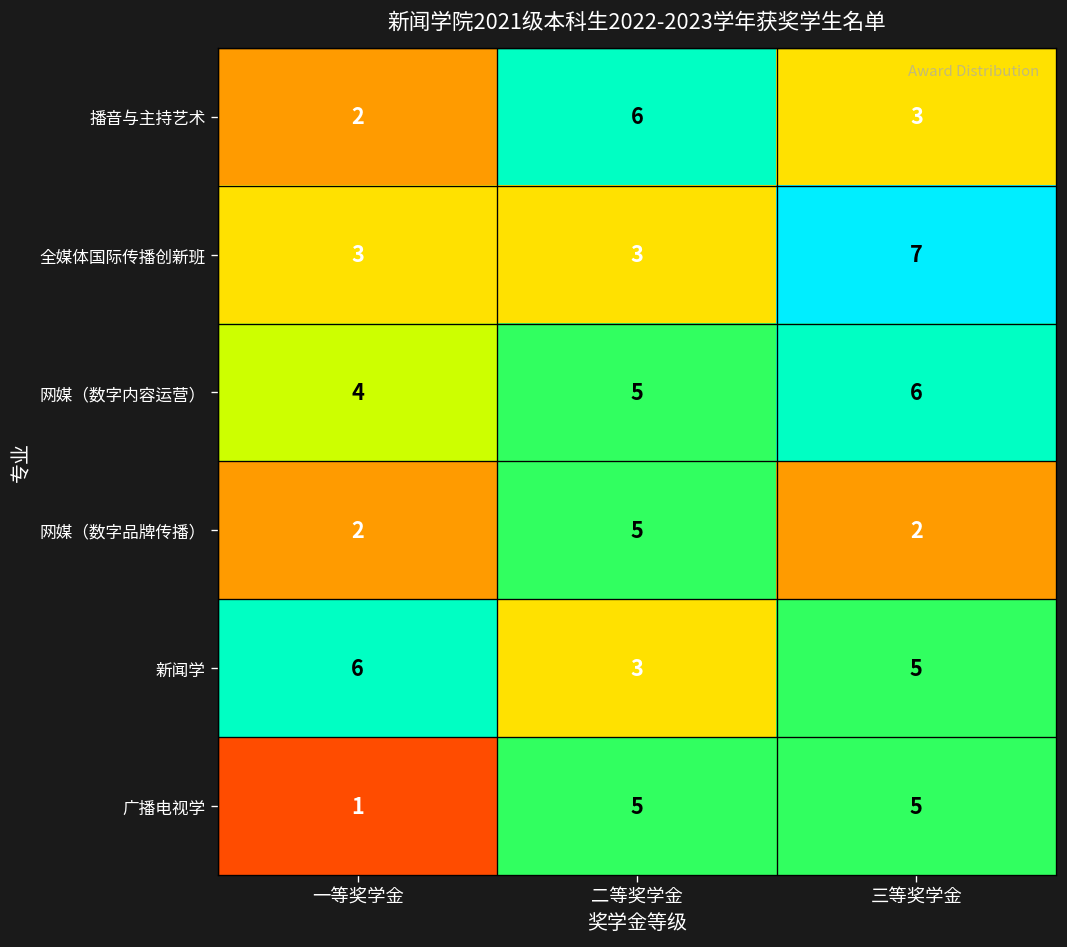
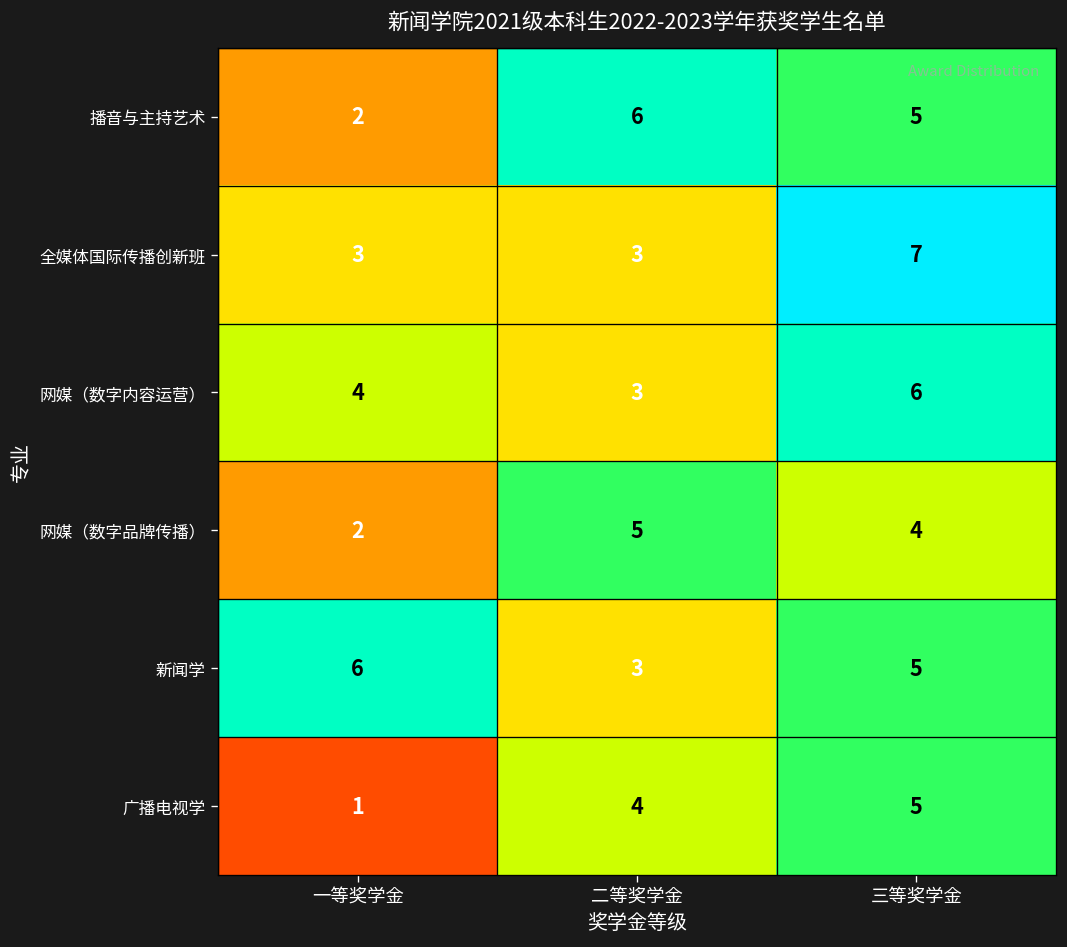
  {
    "播音与主持艺术": {
      "一等奖学金": 2,
      "二等奖学金": 6,
-     "三等奖学金": 3
+     "三等奖学金": 5
    },
    "全媒体国际传播创新班": {
      "一等奖学金": 3,
      "二等奖学金": 3,
      "三等奖学金": 7
    },
    "网媒（数字内容运营）": {
      "一等奖学金": 4,
-     "二等奖学金": 5,
+     "二等奖学金": 3,
      "三等奖学金": 6
    },
    "网媒（数字品牌传播）": {
      "一等奖学金": 2,
      "二等奖学金": 5,
-     "三等奖学金": 2
+     "三等奖学金": 4
    },
    "新闻学": {
      "一等奖学金": 6,
      "二等奖学金": 3,
      "三等奖学金": 5
    },
    "广播电视学": {
      "一等奖学金": 1,
-     "二等奖学金": 5,
+     "二等奖学金": 4,
      "三等奖学金": 5
    }
  }
